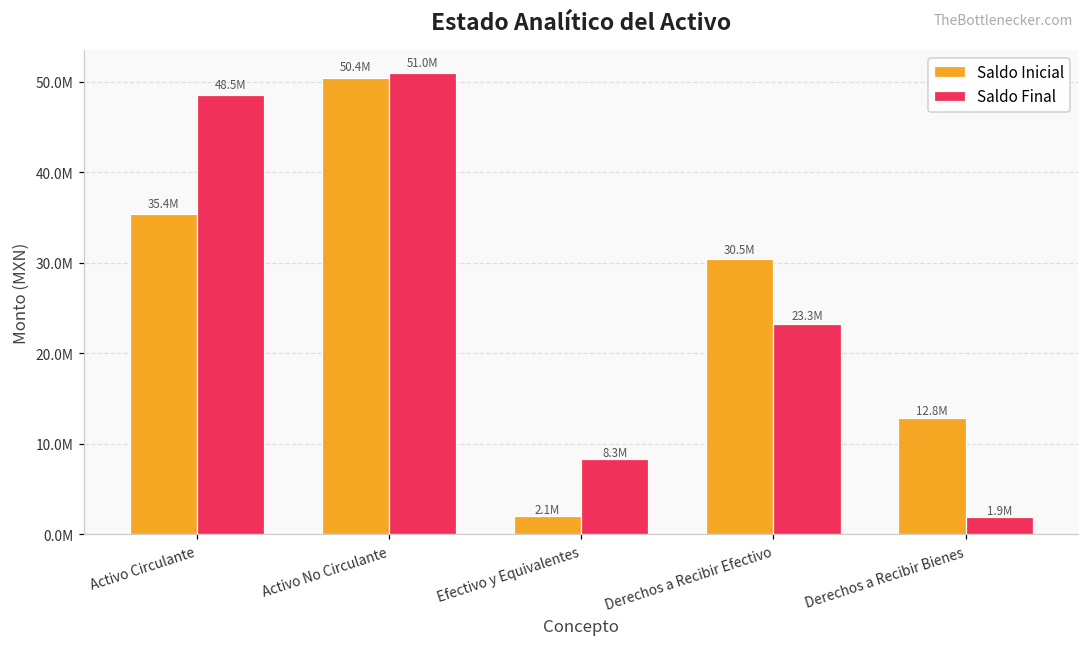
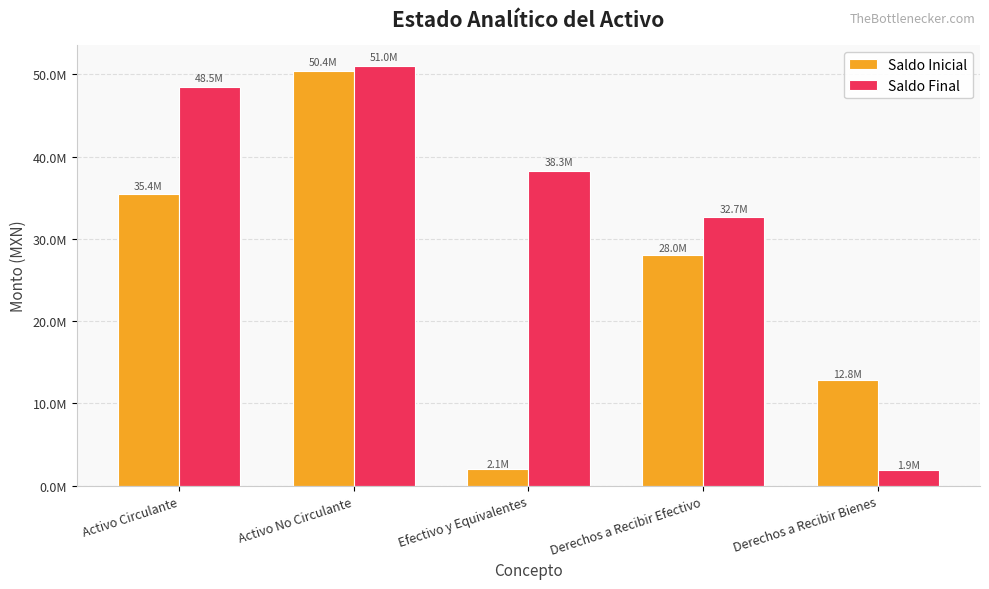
  {
    "Saldo Inicial": {
      "Activo Circulante": "35.4M",
      "Activo No Circulante": "50.4M",
      "Efectivo y Equivalentes": "2.1M",
-     "Derechos a Recibir Efectivo": "30.5M",
+     "Derechos a Recibir Efectivo": "28.0M",
      "Derechos a Recibir Bienes": "12.8M"
    },
    "Saldo Final": {
      "Activo Circulante": "48.5M",
      "Activo No Circulante": "51.0M",
-     "Efectivo y Equivalentes": "8.3M",
-     "Derechos a Recibir Efectivo": "23.3M",
+     "Efectivo y Equivalentes": "38.3M",
+     "Derechos a Recibir Efectivo": "32.7M",
      "Derechos a Recibir Bienes": "1.9M"
    }
  }
